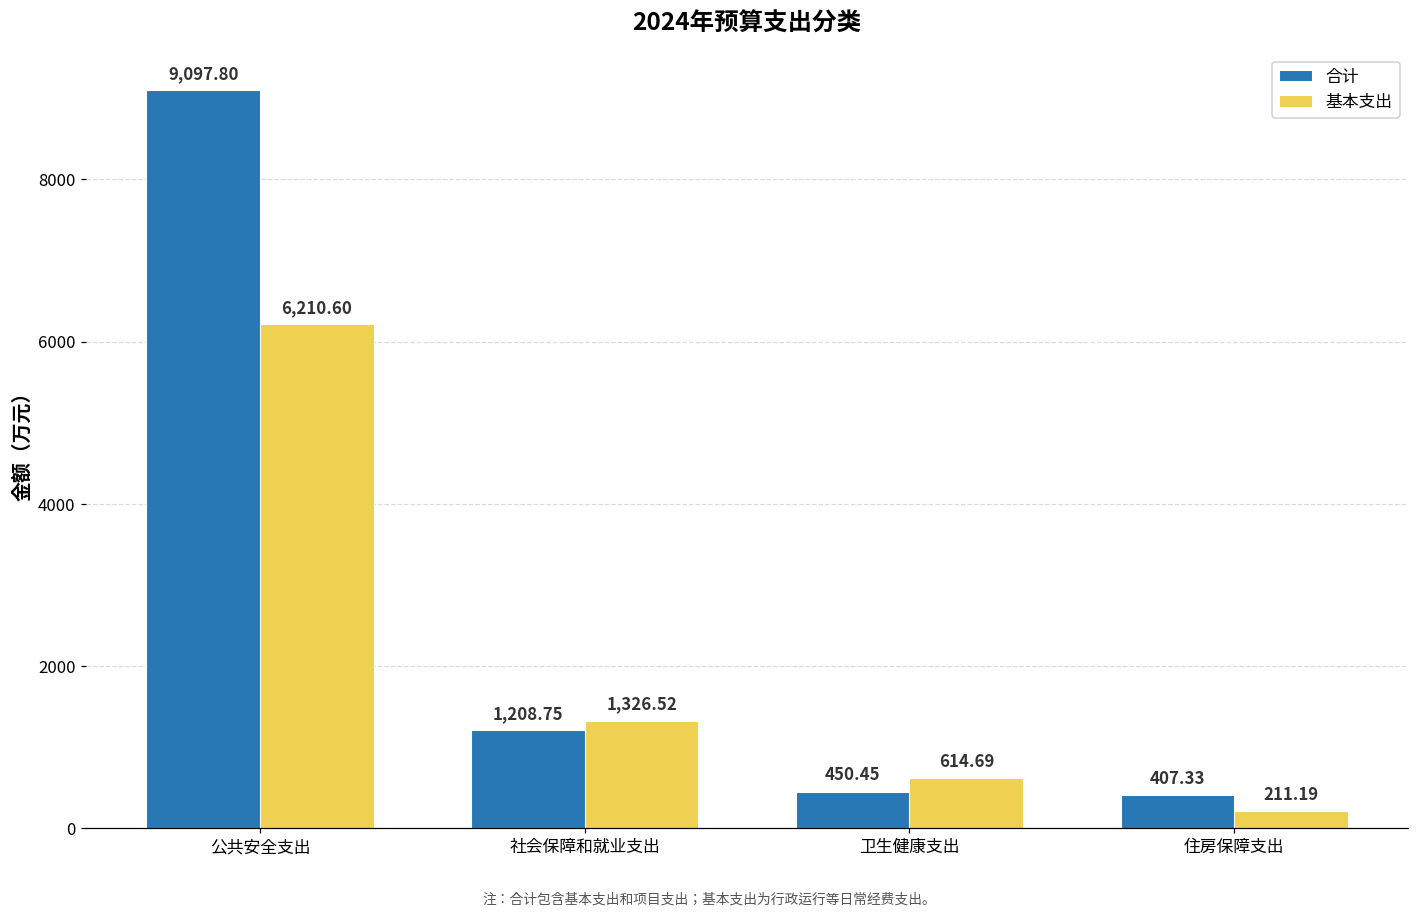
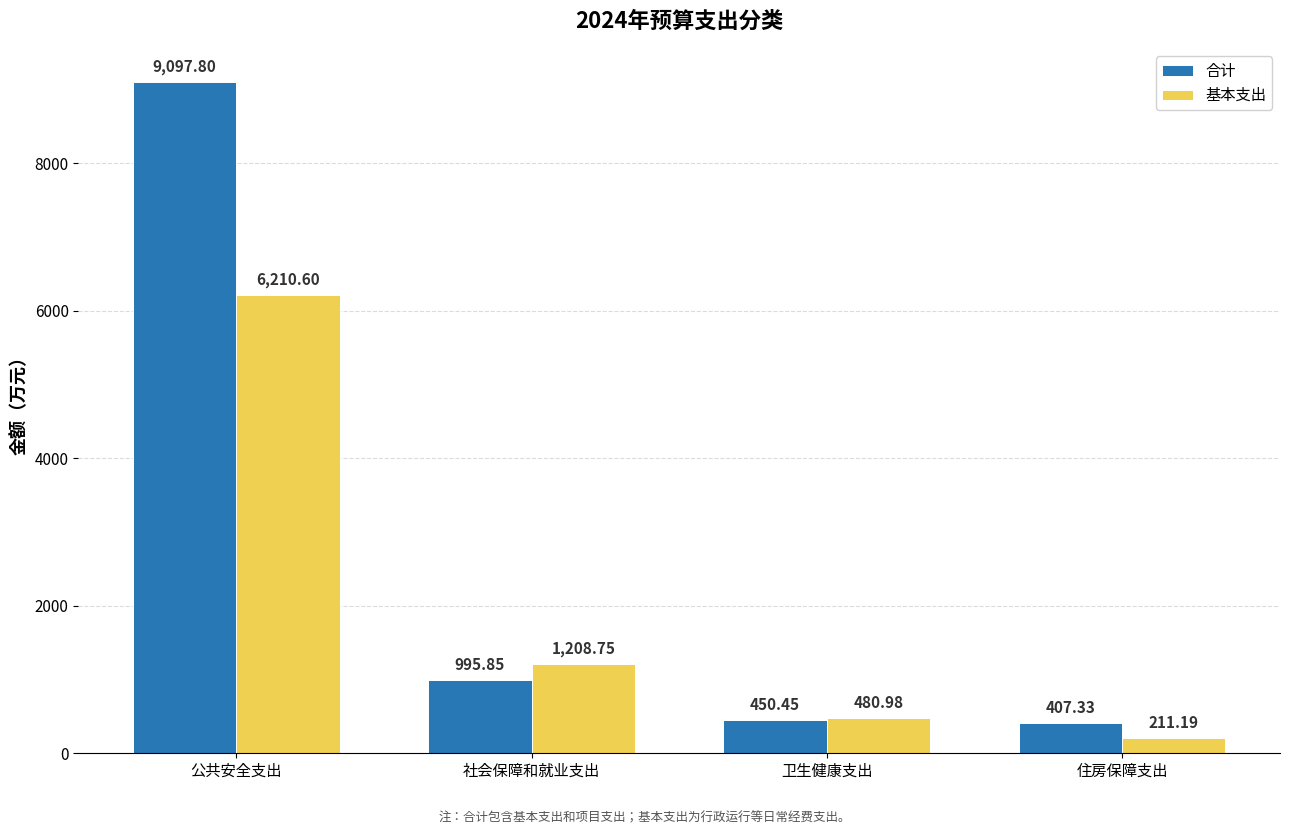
  {
    "合计": {
      "公共安全支出": "9,097.80",
-     "社会保障和就业支出": "1,208.75",
+     "社会保障和就业支出": "995.85",
      "卫生健康支出": "450.45",
      "住房保障支出": "407.33"
    },
    "基本支出": {
      "公共安全支出": "6,210.60",
-     "社会保障和就业支出": "1,326.52",
-     "卫生健康支出": "614.69",
+     "社会保障和就业支出": "1,208.75",
+     "卫生健康支出": "480.98",
      "住房保障支出": "211.19"
    }
  }
